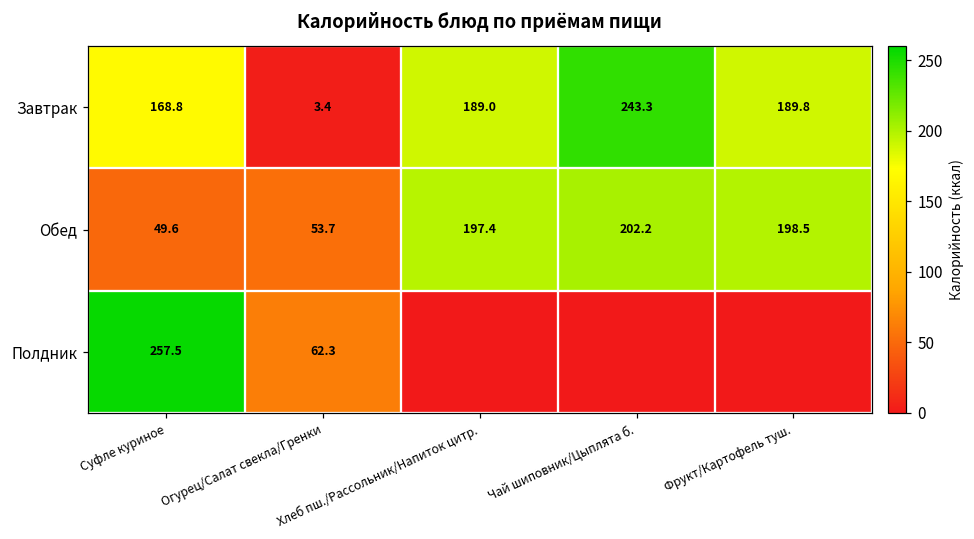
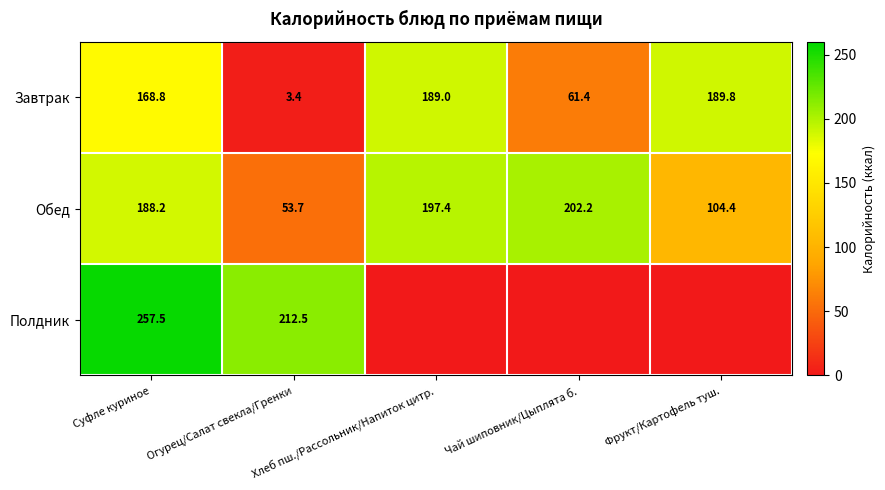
  {
    "Завтрак": {
      "Суфле куриное": 168.8,
      "Огурец/Салат свекла/Гренки": 3.4,
      "Хлеб пш./Рассольник/Напиток цитр.": 189.0,
-     "Чай шиповник/Цыплята б.": 243.3,
+     "Чай шиповник/Цыплята б.": 61.4,
      "Фрукт/Картофель туш.": 189.8
    },
    "Обед": {
-     "Суфле куриное": 49.6,
+     "Суфле куриное": 188.2,
      "Огурец/Салат свекла/Гренки": 53.7,
      "Хлеб пш./Рассольник/Напиток цитр.": 197.4,
      "Чай шиповник/Цыплята б.": 202.2,
-     "Фрукт/Картофель туш.": 198.5
+     "Фрукт/Картофель туш.": 104.4
    },
    "Полдник": {
      "Суфле куриное": 257.5,
-     "Огурец/Салат свекла/Гренки": 62.3
+     "Огурец/Салат свекла/Гренки": 212.5
    }
  }
